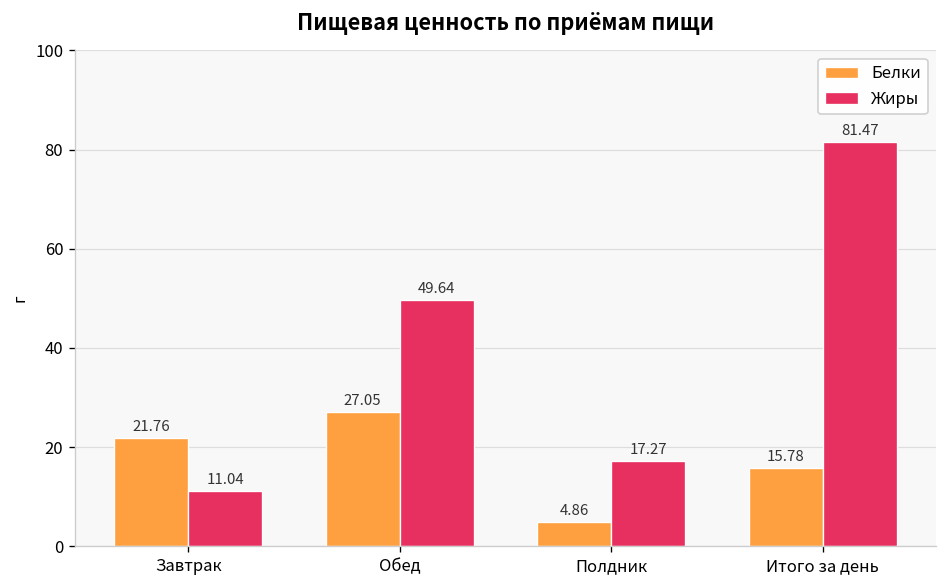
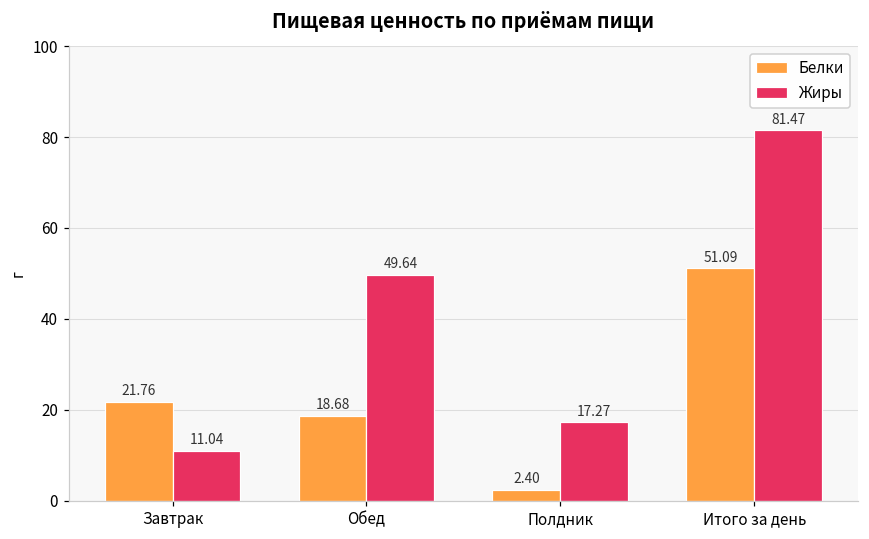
  {
    "Белки": {
      "Завтрак": 21.76,
-     "Обед": 27.05,
-     "Полдник": 4.86,
-     "Итого за день": 15.78
+     "Обед": 18.68,
+     "Полдник": 2.40,
+     "Итого за день": 51.09
    },
    "Жиры": {
      "Завтрак": 11.04,
      "Обед": 49.64,
      "Полдник": 17.27,
      "Итого за день": 81.47
    }
  }
